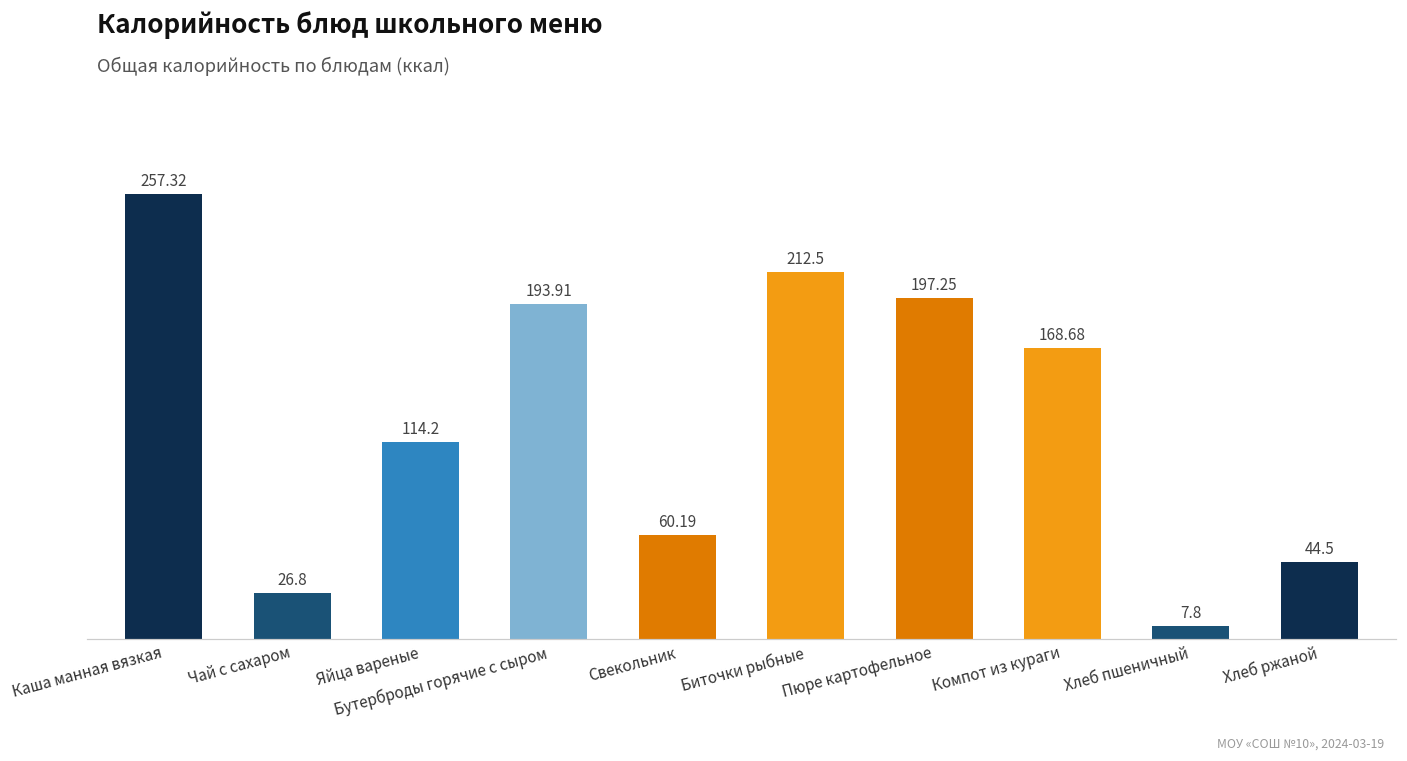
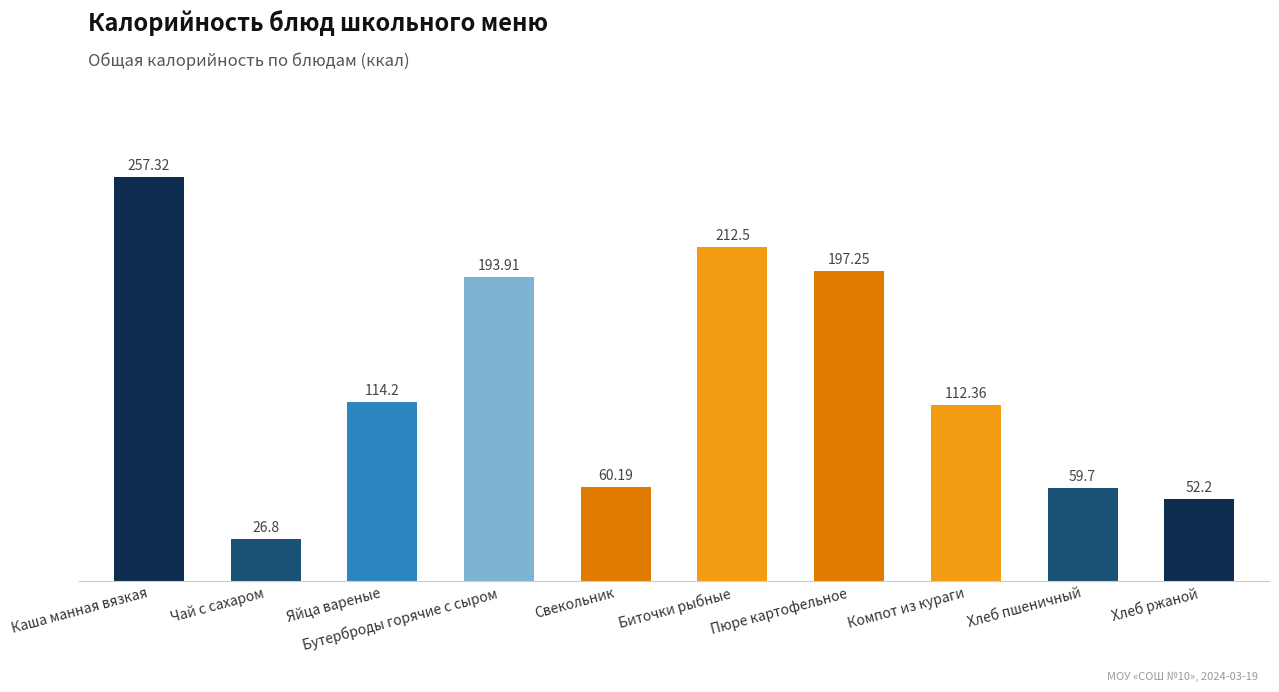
  {
    "Каша манная вязкая": 257.32,
    "Чай с сахаром": 26.8,
    "Яйца вареные": 114.2,
    "Бутерброды горячие с сыром": 193.91,
    "Свекольник": 60.19,
    "Биточки рыбные": 212.5,
    "Пюре картофельное": 197.25,
-   "Компот из кураги": 168.68,
-   "Хлеб пшеничный": 7.8,
-   "Хлеб ржаной": 44.5
+   "Компот из кураги": 112.36,
+   "Хлеб пшеничный": 59.7,
+   "Хлеб ржаной": 52.2
  }
